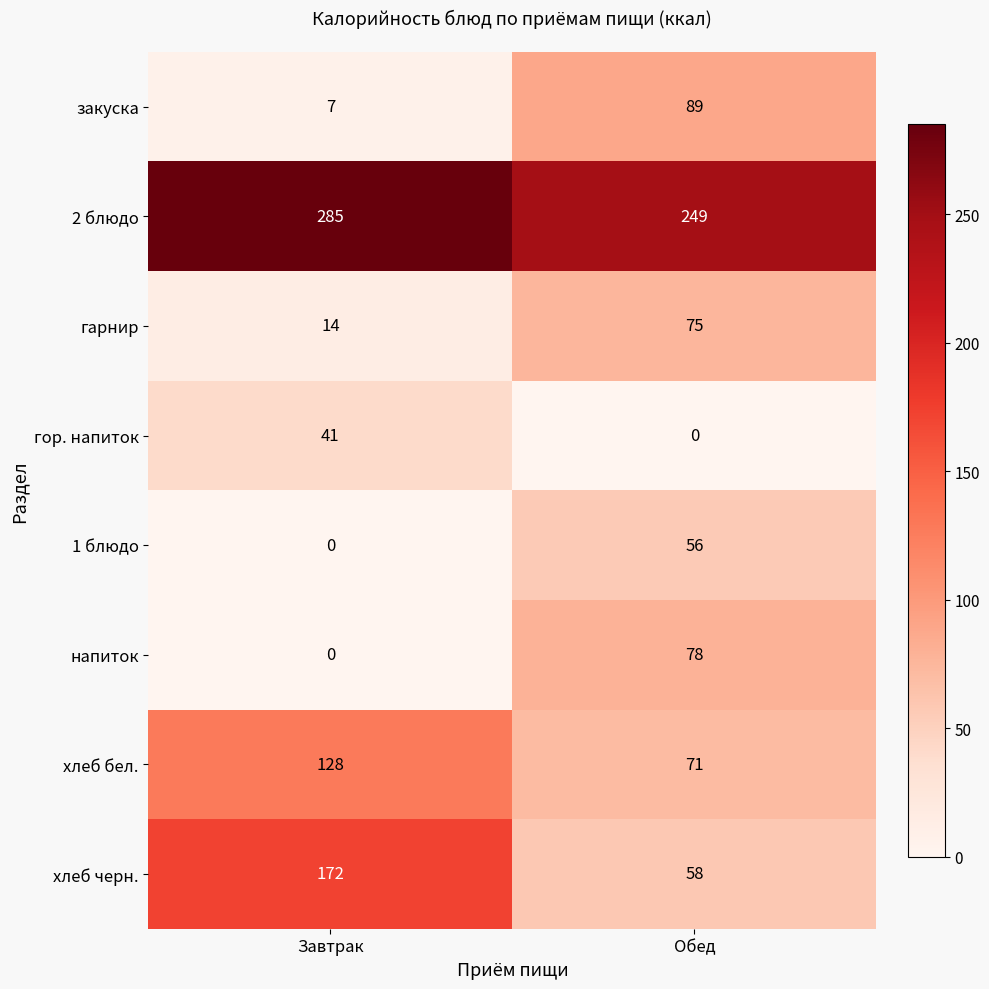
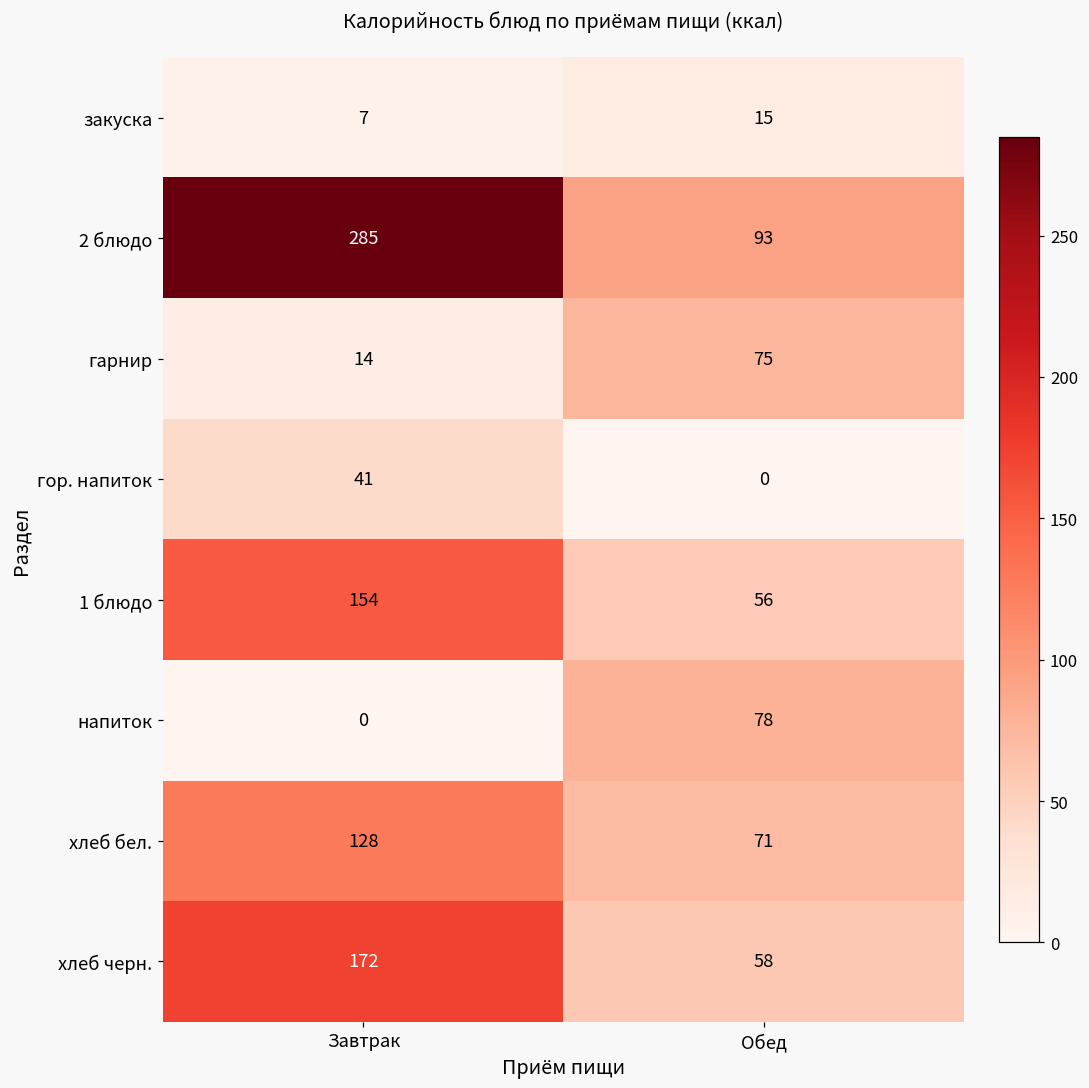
  {
    "закуска": {
      "Завтрак": 7,
-     "Обед": 89
+     "Обед": 15
    },
    "2 блюдо": {
      "Завтрак": 285,
-     "Обед": 249
+     "Обед": 93
    },
    "гарнир": {
      "Завтрак": 14,
      "Обед": 75
    },
    "гор. напиток": {
      "Завтрак": 41,
      "Обед": 0
    },
    "1 блюдо": {
-     "Завтрак": 0,
+     "Завтрак": 154,
      "Обед": 56
    },
    "напиток": {
      "Завтрак": 0,
      "Обед": 78
    },
    "хлеб бел.": {
      "Завтрак": 128,
      "Обед": 71
    },
    "хлеб черн.": {
      "Завтрак": 172,
      "Обед": 58
    }
  }
